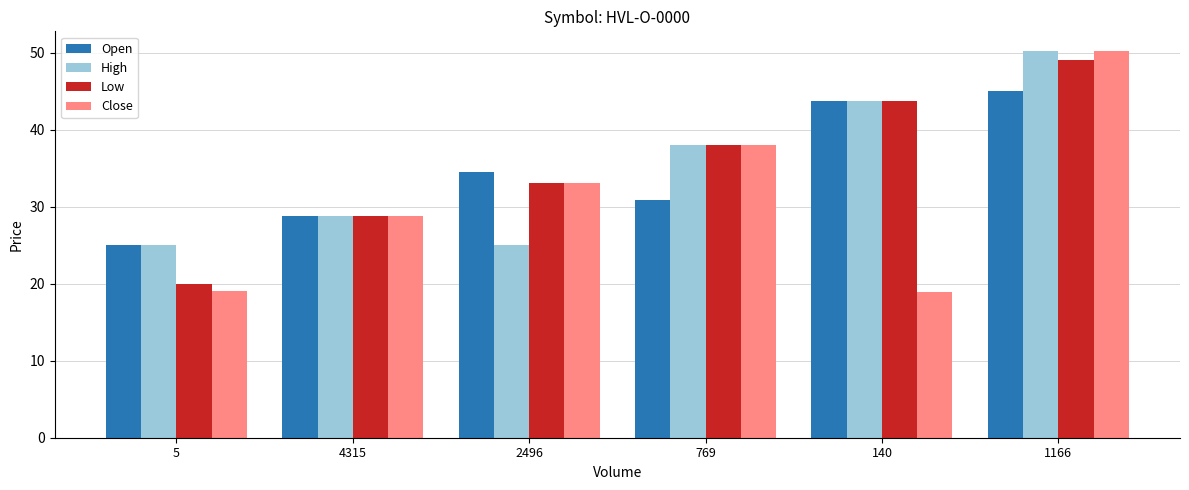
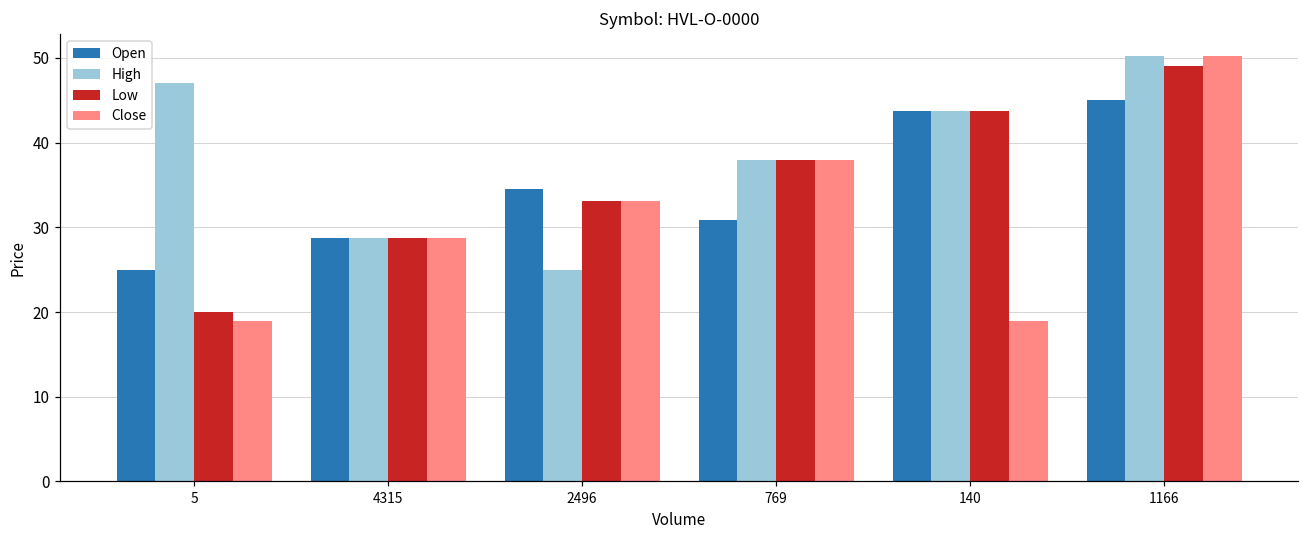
  {
    "Open": {
      "5": 25,
      "4315": 29,
      "2496": 35,
      "769": 31,
      "140": 44,
      "1166": 45
    },
    "High": {
-     "5": 25,
+     "5": 47,
      "4315": 29,
      "2496": 25,
      "769": 38,
      "140": 44,
      "1166": 50
    },
    "Low": {
      "5": 20,
      "4315": 29,
      "2496": 33,
      "769": 38,
      "140": 44,
      "1166": 49
    },
    "Close": {
      "5": 19,
      "4315": 29,
      "2496": 33,
      "769": 38,
      "140": 19,
      "1166": 50
    }
  }
